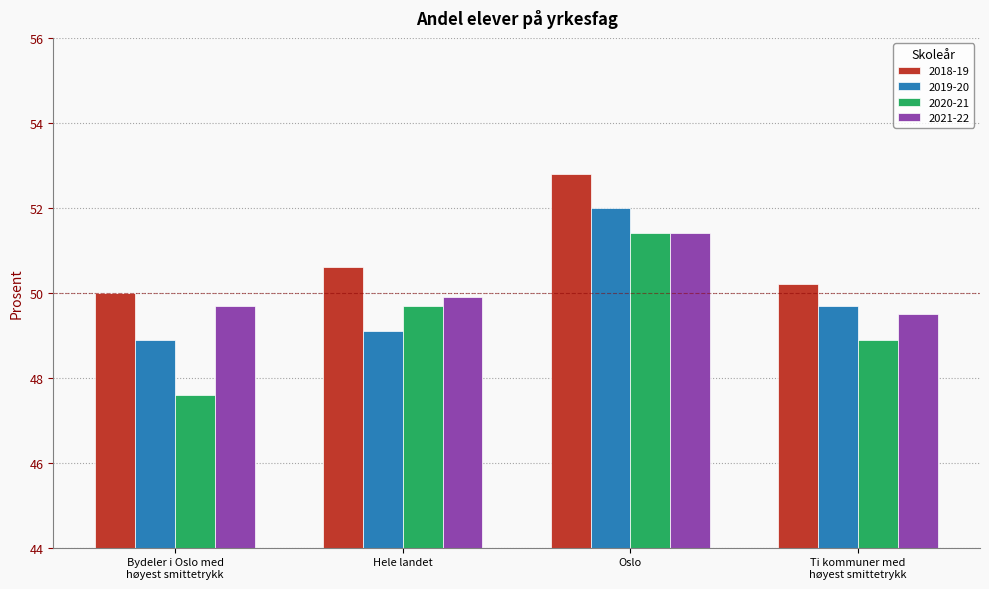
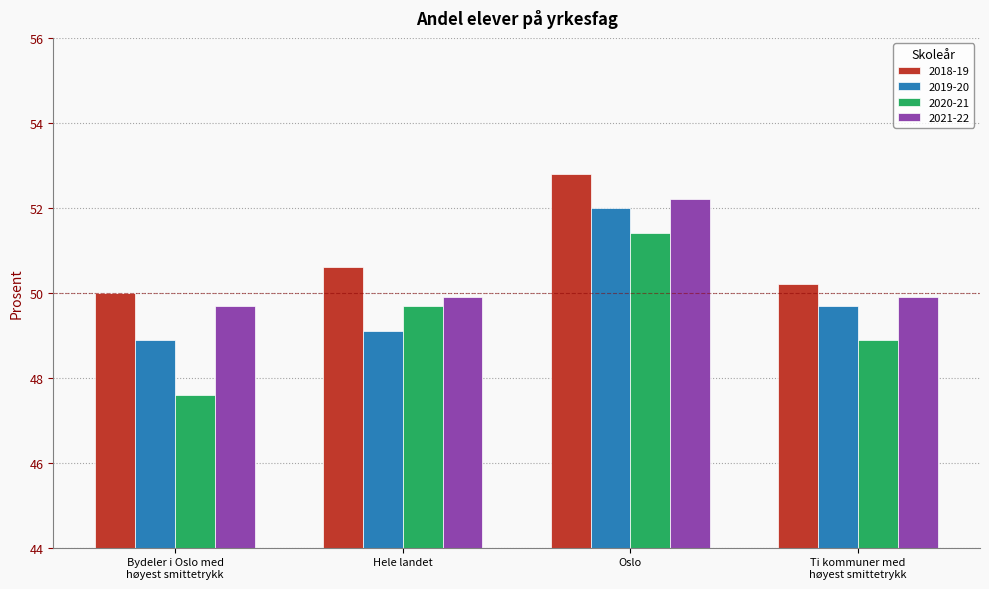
  {
    "2018-19": {
      "Bydeler i Oslo med høyest smittetrykk": 50.0,
      "Hele landet": 50.6,
      "Oslo": 52.8,
      "Ti kommuner med høyest smittetrykk": 50.2
    },
    "2019-20": {
      "Bydeler i Oslo med høyest smittetrykk": 48.9,
      "Hele landet": 49.1,
      "Oslo": 52.0,
      "Ti kommuner med høyest smittetrykk": 49.7
    },
    "2020-21": {
      "Bydeler i Oslo med høyest smittetrykk": 47.6,
      "Hele landet": 49.7,
      "Oslo": 51.4,
      "Ti kommuner med høyest smittetrykk": 48.9
    },
    "2021-22": {
      "Bydeler i Oslo med høyest smittetrykk": 49.7,
      "Hele landet": 49.9,
-     "Oslo": 51.4,
-     "Ti kommuner med høyest smittetrykk": 49.5
+     "Oslo": 52.2,
+     "Ti kommuner med høyest smittetrykk": 49.9
    }
  }
